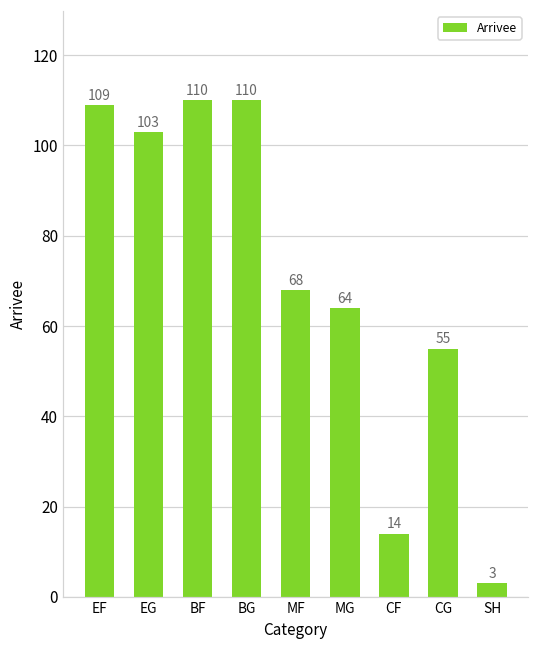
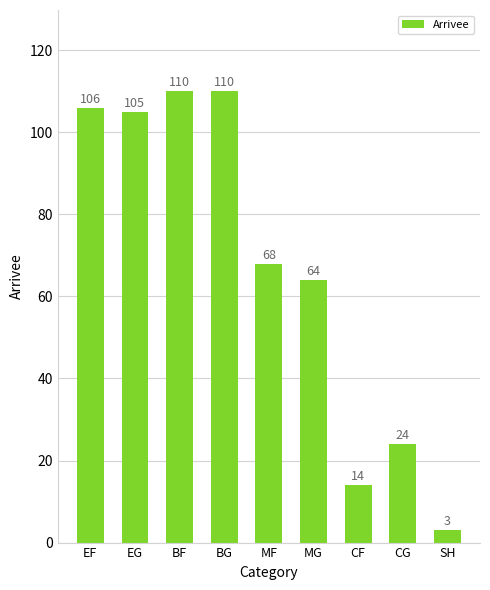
  {
-   "EF": 109,
-   "EG": 103,
+   "EF": 106,
+   "EG": 105,
    "BF": 110,
    "BG": 110,
    "MF": 68,
    "MG": 64,
    "CF": 14,
-   "CG": 55,
+   "CG": 24,
    "SH": 3
  }
